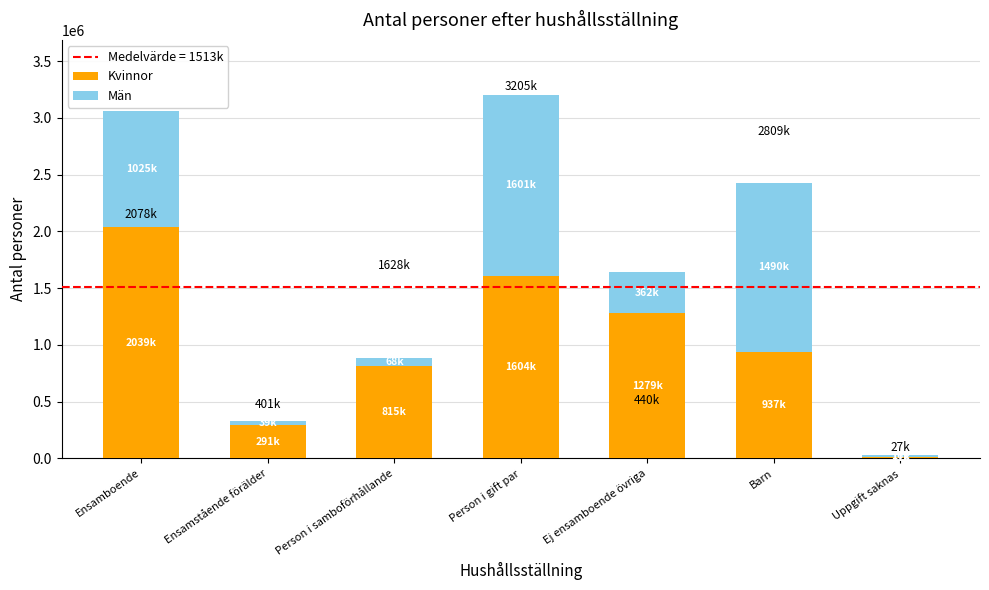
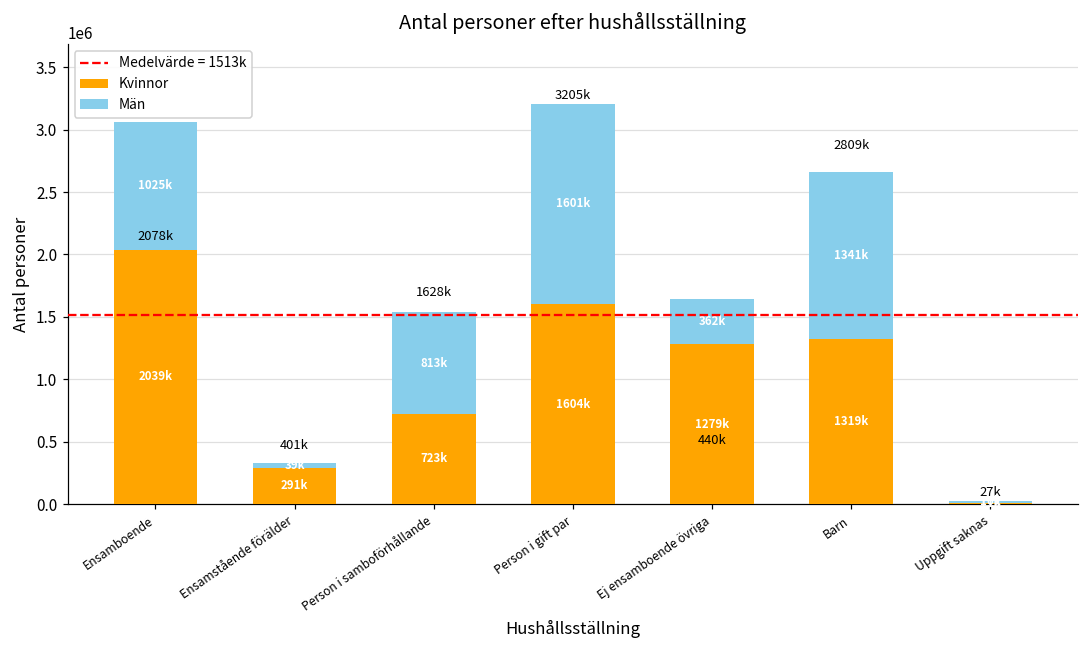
  {
    "Kvinnor": {
      "Ensamboende": "2039k",
      "Ensamstående förälder": "291k",
-     "Person i samboförhållande": "815k",
+     "Person i samboförhållande": "723k",
      "Person i gift par": "1604k",
      "Ej ensamboende övriga": "1279k",
-     "Barn": "937k"
+     "Barn": "1319k"
    },
    "Män": {
      "Ensamboende": "1025k",
      "Ensamstående förälder": "39k",
-     "Person i samboförhållande": "68k",
+     "Person i samboförhållande": "813k",
      "Person i gift par": "1601k",
      "Ej ensamboende övriga": "362k",
-     "Barn": "1490k"
+     "Barn": "1341k"
    }
  }
